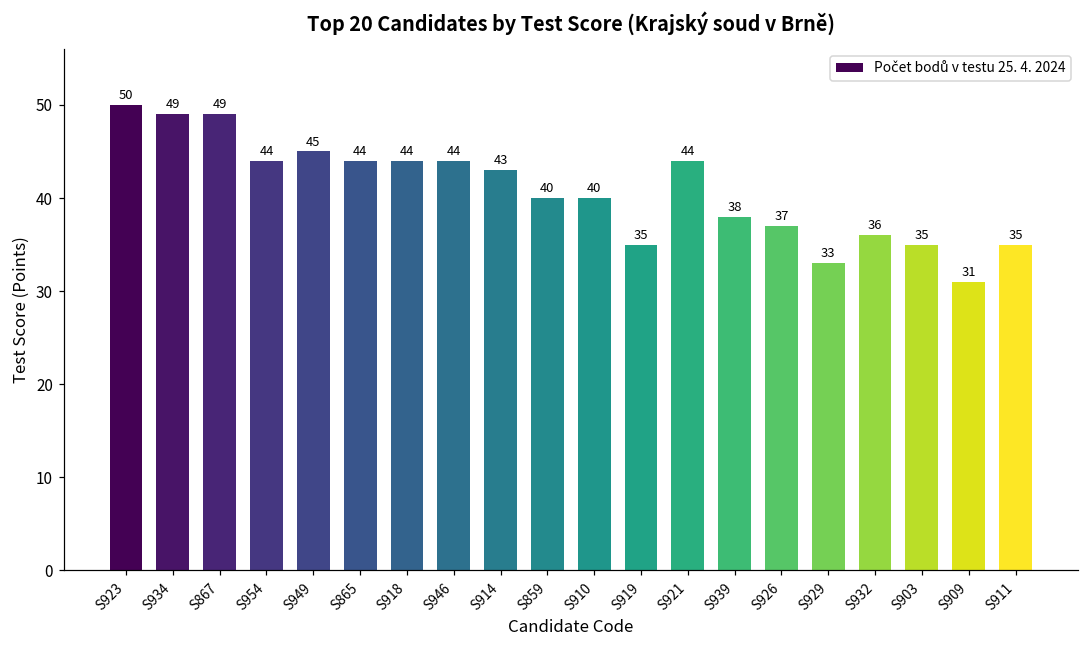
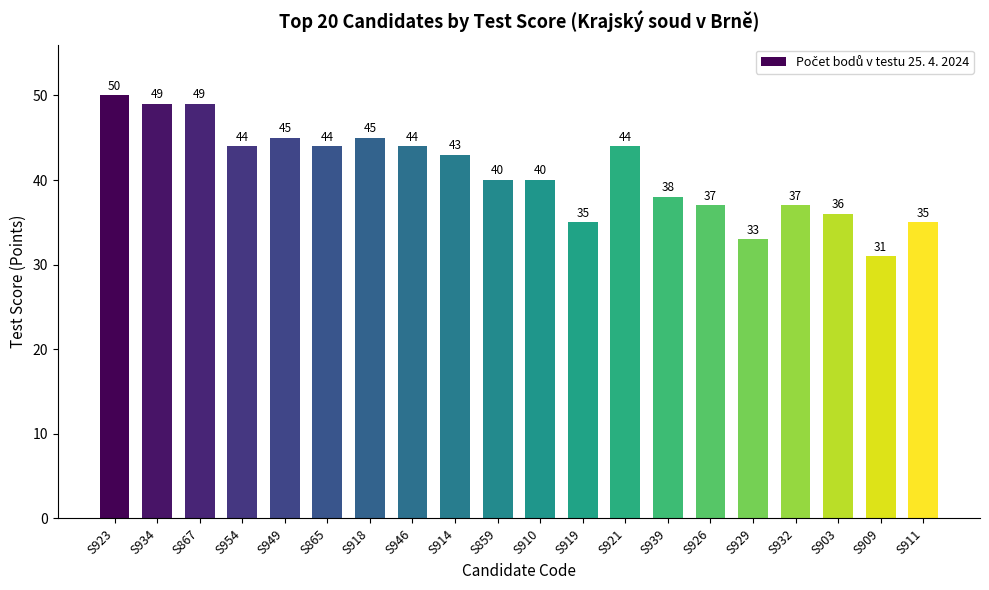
  {
    "S923": 50,
    "S934": 49,
    "S867": 49,
    "S954": 44,
    "S949": 45,
    "S865": 44,
-   "S918": 44,
+   "S918": 45,
    "S946": 44,
    "S914": 43,
    "S859": 40,
    "S910": 40,
    "S919": 35,
    "S921": 44,
    "S939": 38,
    "S926": 37,
    "S929": 33,
-   "S932": 36,
-   "S903": 35,
+   "S932": 37,
+   "S903": 36,
    "S909": 31,
    "S911": 35
  }
